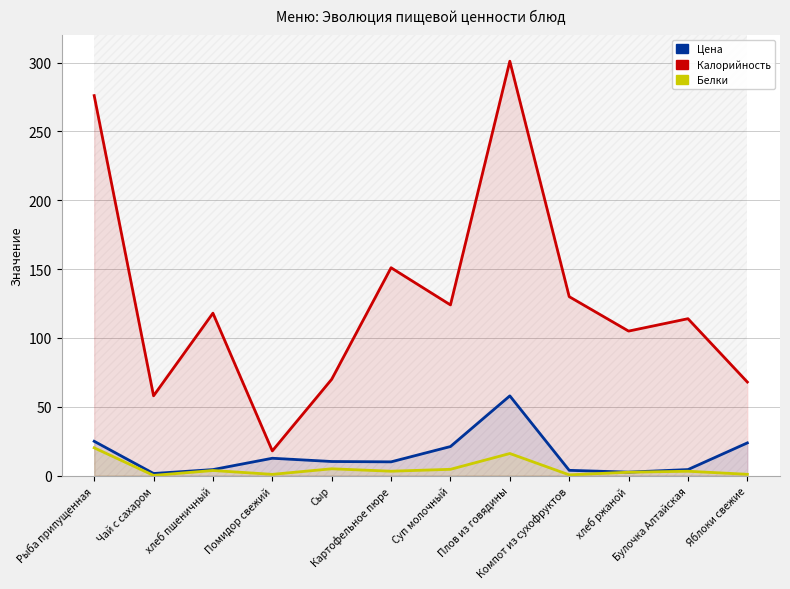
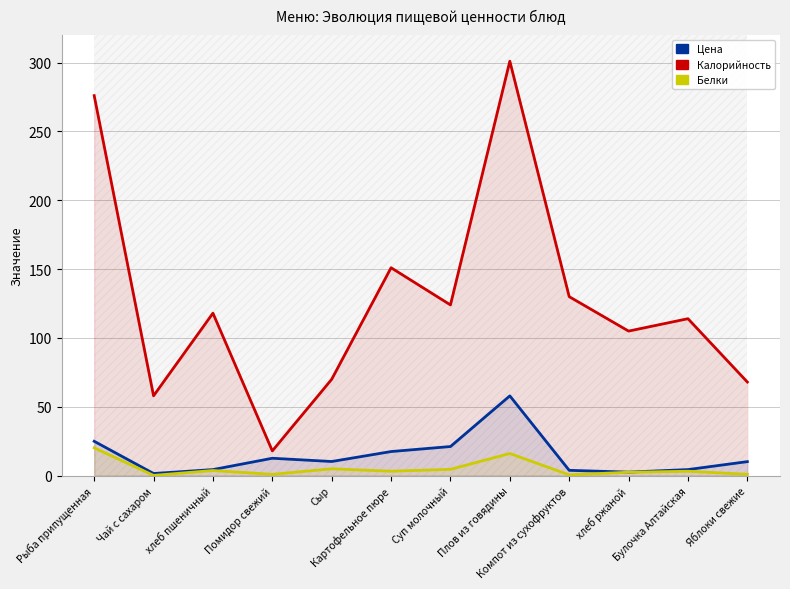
  {
    "Цена": {
      "Рыба припущенная": 25,
      "Помидор свежий": 13,
      "Сыр": 10,
-     "Картофельное пюре": 10,
+     "Картофельное пюре": 18,
      "Суп молочный": 21,
      "Плов из говядины": 58,
      "Компот из сухофруктов": 4,
-     "Яблоки свежие": 24
+     "Яблоки свежие": 10
    },
    "Калорийность": {
      "Рыба припущенная": 276,
      "Чай с сахаром": 58,
      "хлеб пшеничный": 118,
      "Помидор свежий": 18,
      "Сыр": 70,
      "Картофельное пюре": 151,
      "Суп молочный": 124,
      "Плов из говядины": 301,
      "Компот из сухофруктов": 130,
      "хлеб ржаной": 105,
      "Булочка Алтайская": 114,
      "Яблоки свежие": 68
    },
    "Белки": {
      "Рыба припущенная": 20,
      "Помидор свежий": 1,
      "Сыр": 5,
      "Картофельное пюре": 3,
      "Суп молочный": 5,
      "Плов из говядины": 16,
      "Компот из сухофруктов": 1,
      "Яблоки свежие": 1
    }
  }
